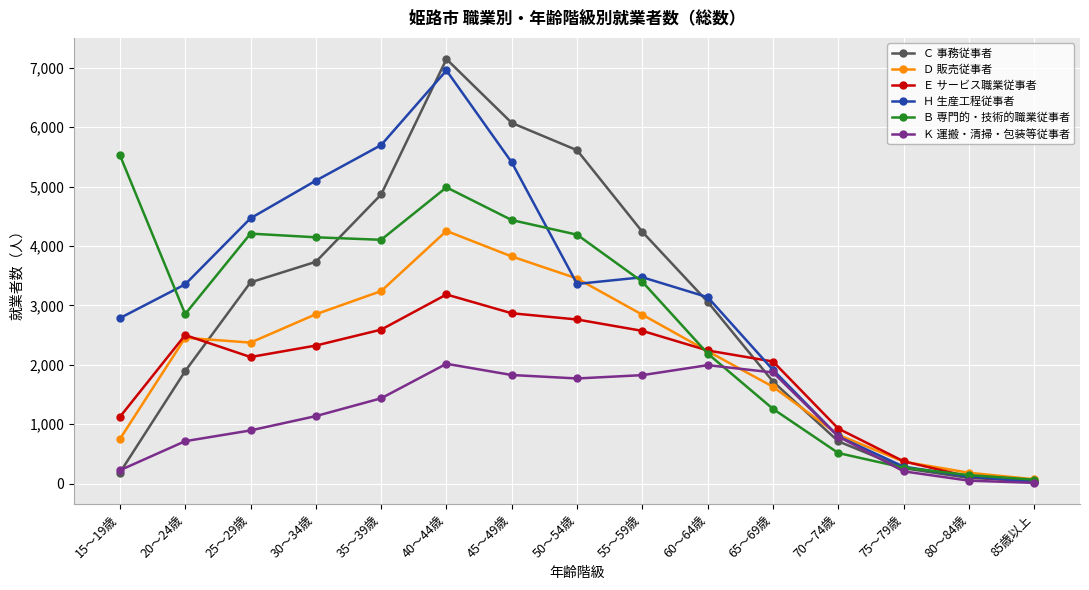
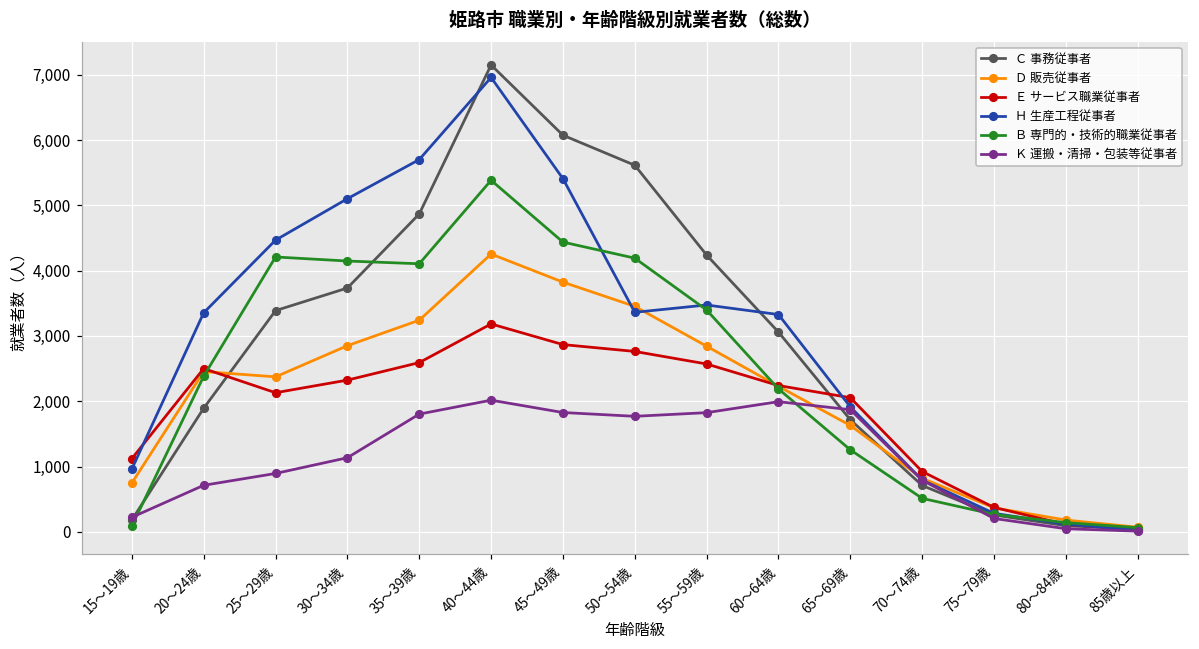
  {
    "Ｃ 事務従事者": {
      "20～24歳": "1,900",
      "25～29歳": "3,400",
      "30～34歳": "3,700",
      "35～39歳": "4,900",
      "40～44歳": "7,100",
      "45～49歳": "6,100",
      "50～54歳": "5,600",
      "55～59歳": "4,200",
      "60～64歳": "3,100",
      "65～69歳": "1,700",
      "70～74歳": "700"
    },
    "Ｄ 販売従事者": {
      "15～19歳": "700",
      "20～24歳": "2,500",
      "25～29歳": "2,400",
      "30～34歳": "2,900",
      "35～39歳": "3,200",
      "40～44歳": "4,300",
      "45～49歳": "3,800",
      "50～54歳": "3,500",
      "55～59歳": "2,800",
      "65～69歳": "1,600"
    },
    "Ｅ サービス職業従事者": {
      "15～19歳": "1,100",
      "20～24歳": "2,500",
      "25～29歳": "2,100",
      "30～34歳": "2,300",
      "35～39歳": "2,600",
      "40～44歳": "3,200",
      "45～49歳": "2,900",
      "50～54歳": "2,800",
      "55～59歳": "2,600",
      "65～69歳": "2,100",
      "70～74歳": "900"
    },
    "Ｈ 生産工程従事者": {
-     "15～19歳": "2,800",
+     "15～19歳": "1,000",
      "20～24歳": "3,400",
      "25～29歳": "4,500",
      "30～34歳": "5,100",
      "35～39歳": "5,700",
      "40～44歳": "7,000",
      "45～49歳": "5,400",
      "50～54歳": "3,400",
      "55～59歳": "3,500",
-     "60～64歳": "3,100",
+     "60～64歳": "3,300",
      "65～69歳": "1,900"
    },
    "Ｂ 専門的・技術的職業従事者": {
-     "15～19歳": "5,500",
-     "20～24歳": "2,900",
+     "15～19歳": "100",
+     "20～24歳": "2,400",
      "25～29歳": "4,200",
      "30～34歳": "4,100",
      "35～39歳": "4,100",
-     "40～44歳": "5,000",
+     "40～44歳": "5,400",
      "45～49歳": "4,400",
      "50～54歳": "4,200",
      "55～59歳": "3,400",
      "65～69歳": "1,300",
      "70～74歳": "500"
    },
    "Ｋ 運搬・清掃・包装等従事者": {
      "20～24歳": "700",
      "25～29歳": "900",
      "30～34歳": "1,100",
-     "35～39歳": "1,400",
+     "35～39歳": "1,800",
      "40～44歳": "2,000",
      "45～49歳": "1,800",
      "50～54歳": "1,800",
      "55～59歳": "1,800",
      "60～64歳": "2,000",
      "65～69歳": "1,900",
      "75～79歳": "200",
      "80～84歳": "0"
    }
  }
